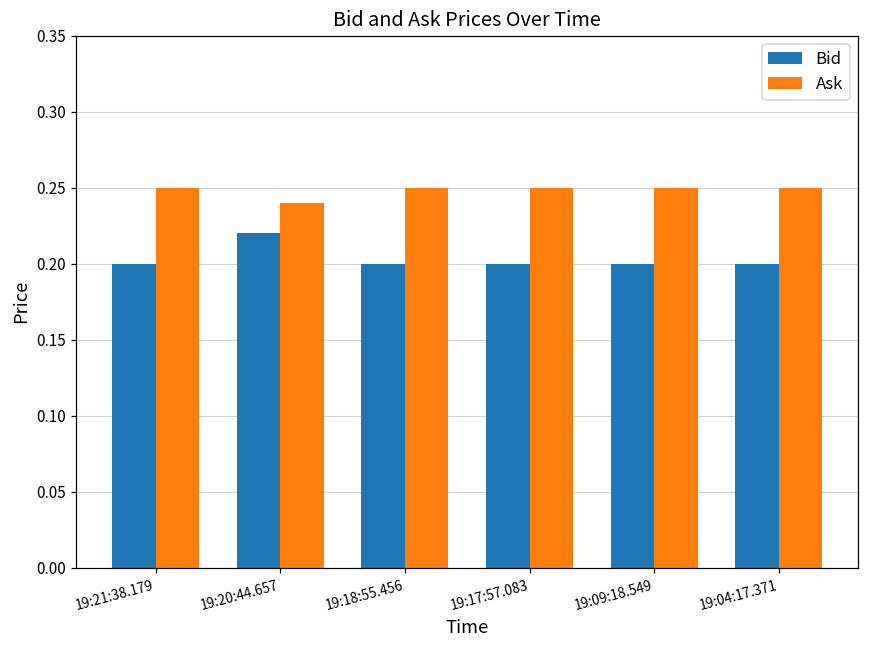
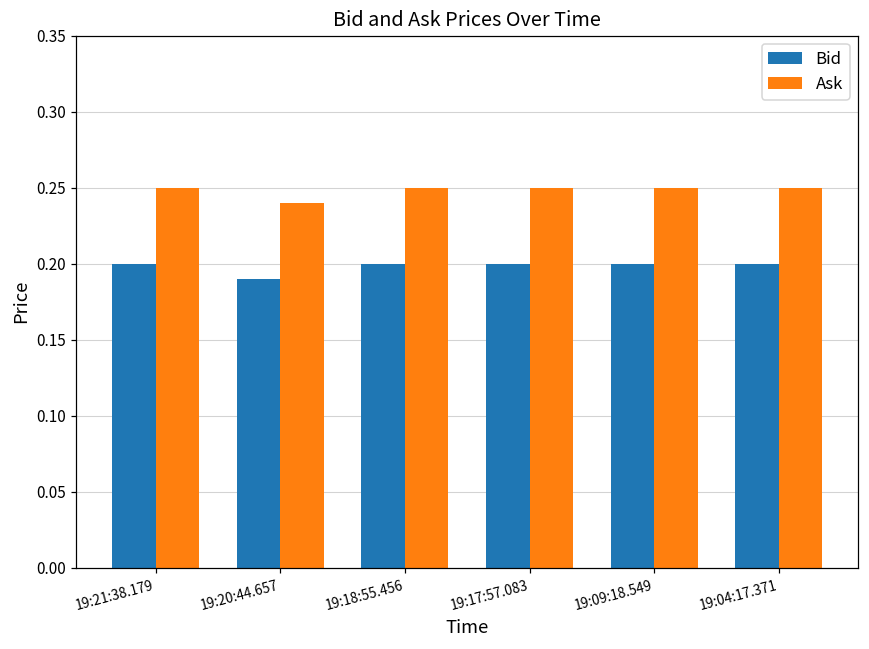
  {
    "Bid": {
      "19:21:38.179": 0.20,
-     "19:20:44.657": 0.22,
+     "19:20:44.657": 0.19,
      "19:18:55.456": 0.20,
      "19:17:57.083": 0.20,
      "19:09:18.549": 0.20,
      "19:04:17.371": 0.20
    },
    "Ask": {
      "19:21:38.179": 0.25,
      "19:20:44.657": 0.24,
      "19:18:55.456": 0.25,
      "19:17:57.083": 0.25,
      "19:09:18.549": 0.25,
      "19:04:17.371": 0.25
    }
  }
